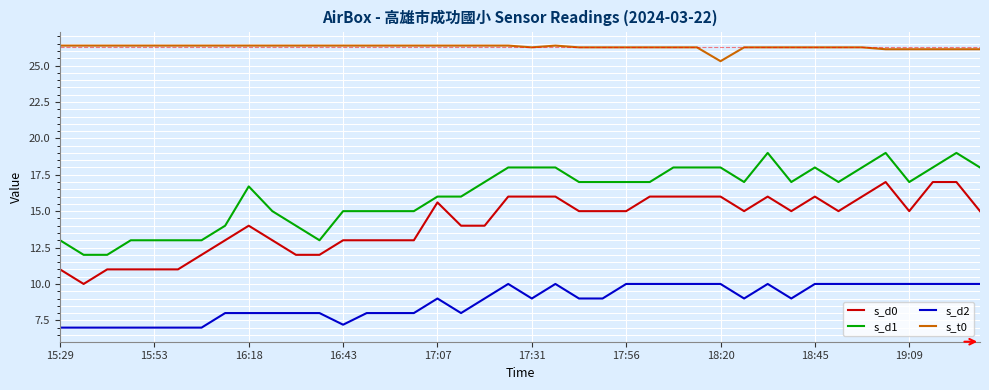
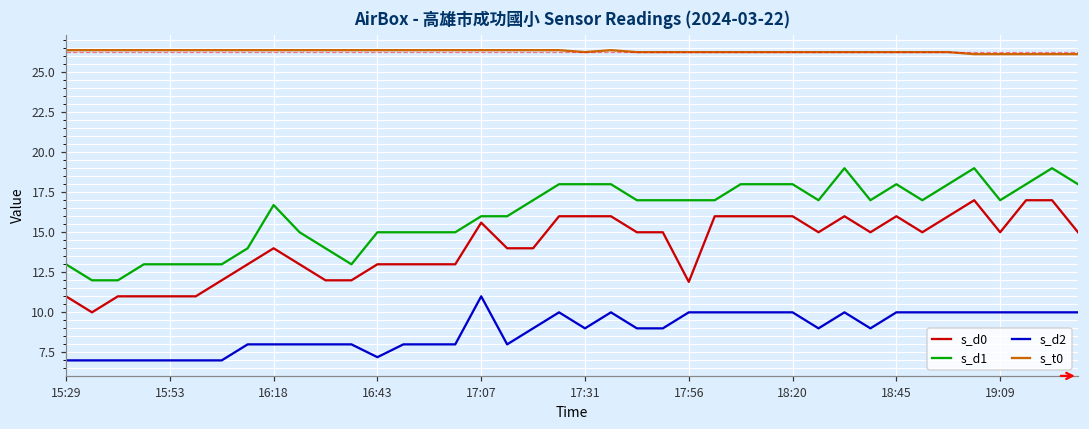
  {
    "s_d0": {
      "15:29": 11.0,
      "15:53": 11.0,
      "16:18": 14.0,
      "16:43": 13.0,
      "17:07": 15.6,
      "17:31": 16.0,
-     "17:56": 15.0,
+     "17:56": 11.9,
      "18:20": 16.0,
      "18:45": 16.0,
      "19:09": 15.0
    },
    "s_d1": {
      "15:29": 13.0,
      "15:53": 13.0,
      "16:18": 16.7,
      "16:43": 15.0,
      "17:07": 16.0,
      "17:31": 18.0,
      "17:56": 17.0,
      "18:20": 18.0,
      "18:45": 18.0,
      "19:09": 17.0
    },
    "s_d2": {
      "15:29": 7,
      "15:53": 7,
      "16:18": 8,
      "16:43": 7.2,
-     "17:07": 9,
+     "17:07": 11,
      "17:31": 9,
      "17:56": 10,
      "18:20": 10,
      "18:45": 10,
      "19:09": 10
    },
    "s_t0": {
      "15:29": 26.4,
      "15:53": 26.4,
      "16:18": 26.4,
      "16:43": 26.4,
      "17:07": 26.4,
      "17:31": 26.3,
      "17:56": 26.3,
-     "18:20": 25.3,
+     "18:20": 26.3,
      "18:45": 26.3,
      "19:09": 26.1
    }
  }
